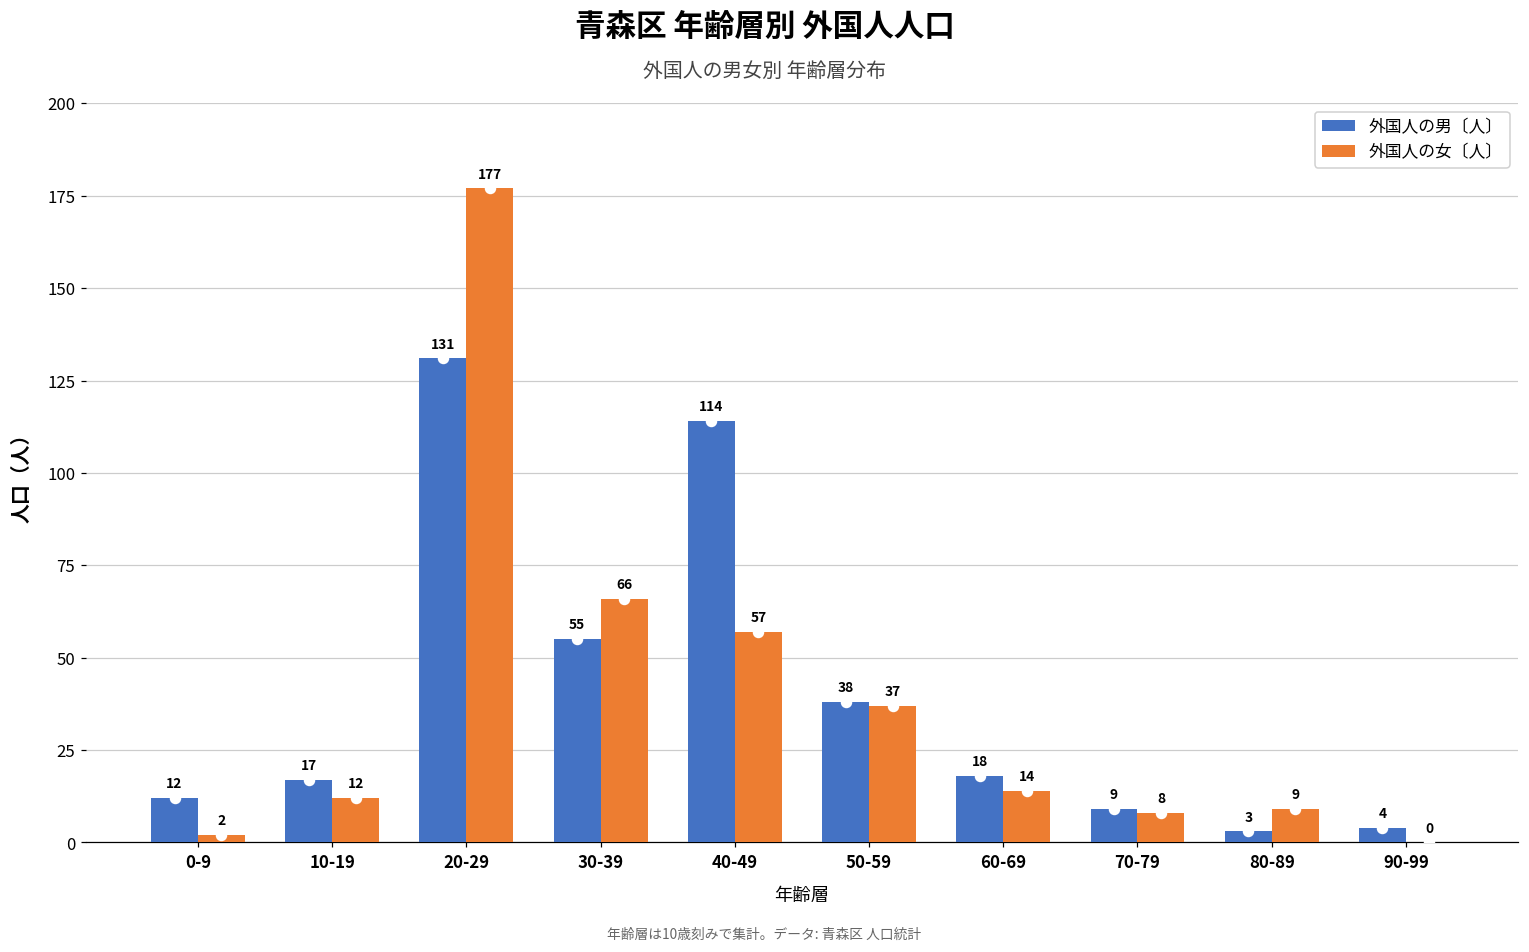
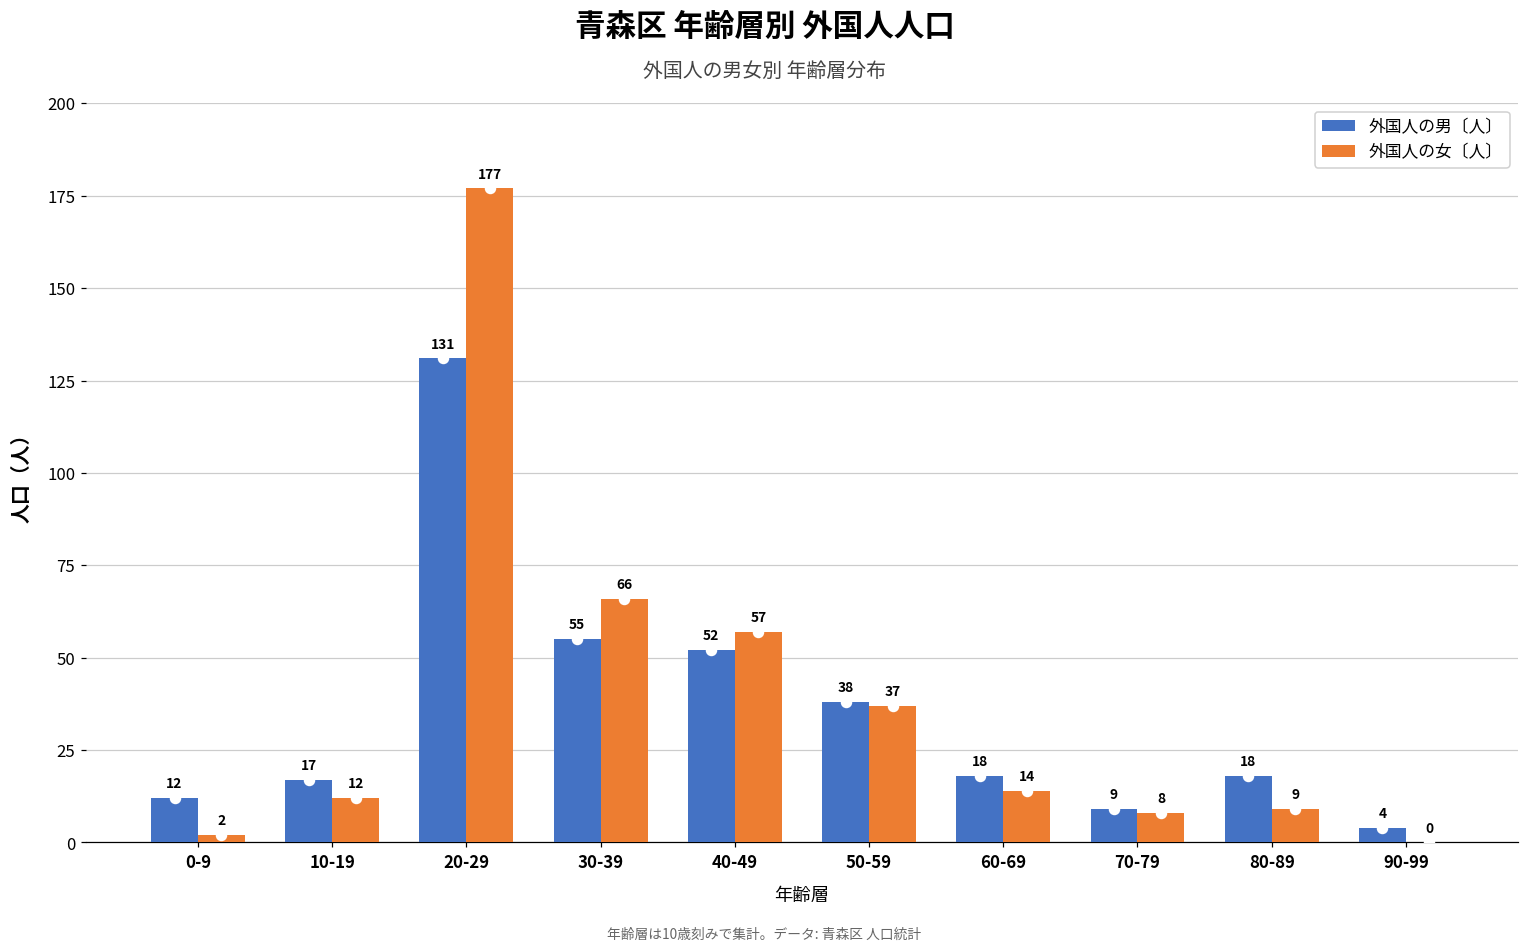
  {
    "外国人の男〔人〕": {
      "0-9": 12,
      "10-19": 17,
      "20-29": 131,
      "30-39": 55,
-     "40-49": 114,
+     "40-49": 52,
      "50-59": 38,
      "60-69": 18,
      "70-79": 9,
-     "80-89": 3,
+     "80-89": 18,
      "90-99": 4
    },
    "外国人の女〔人〕": {
      "0-9": 2,
      "10-19": 12,
      "20-29": 177,
      "30-39": 66,
      "40-49": 57,
      "50-59": 37,
      "60-69": 14,
      "70-79": 8,
      "80-89": 9,
      "90-99": 0
    }
  }
